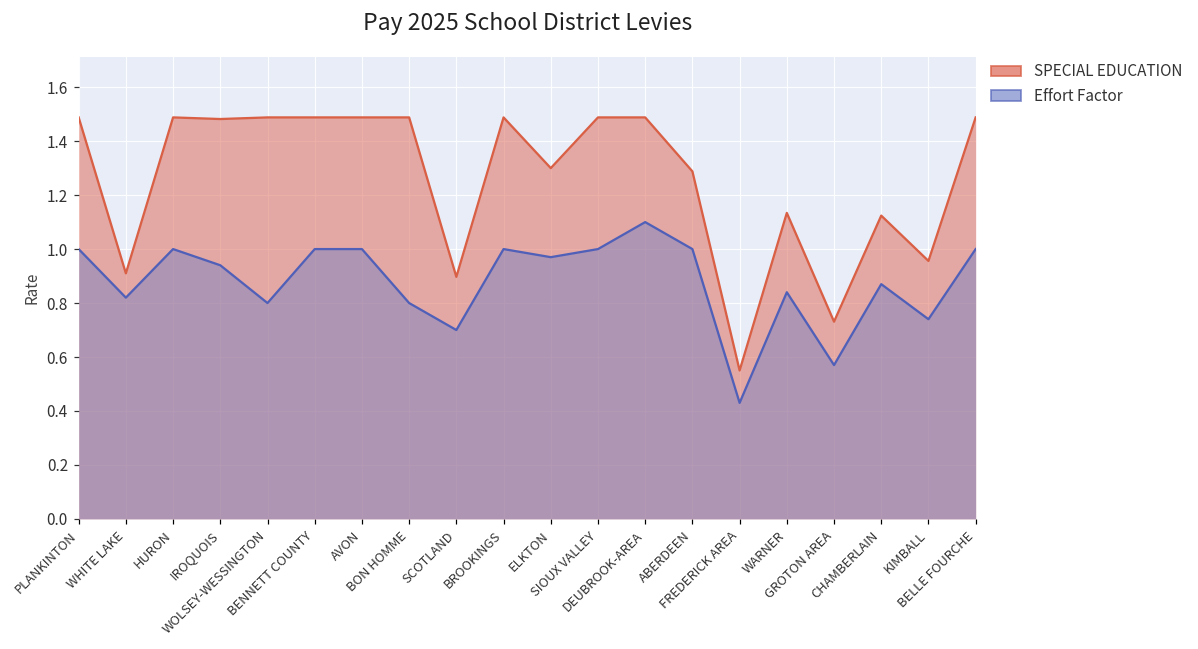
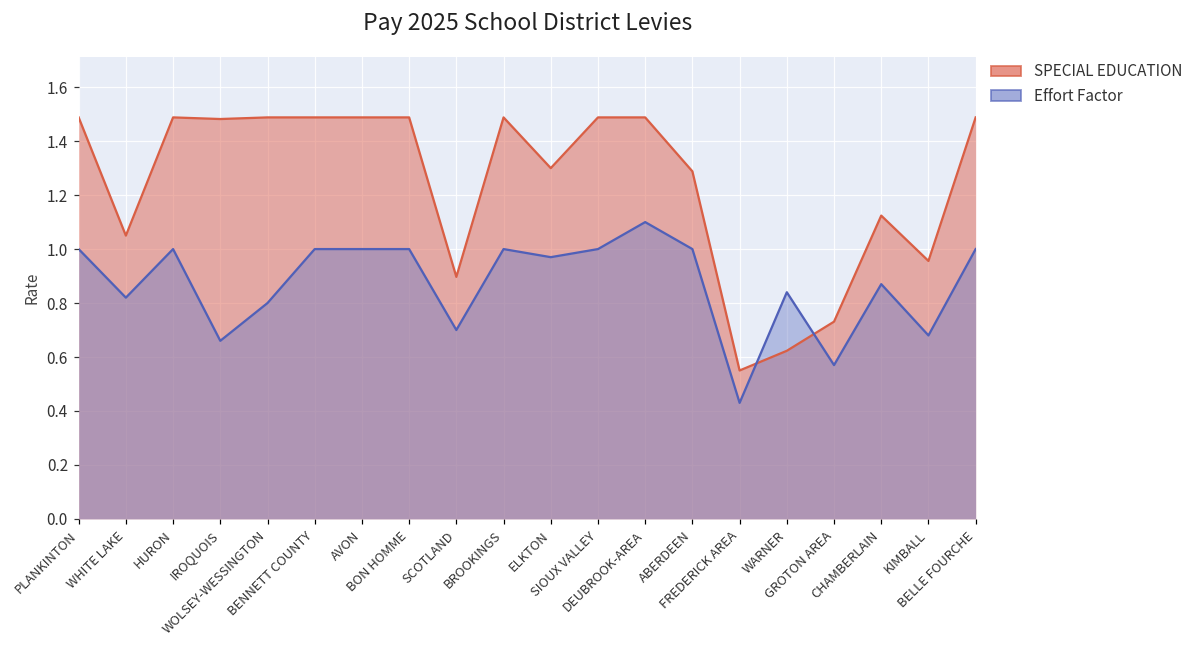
  {
    "SPECIAL EDUCATION": {
      "PLANKINTON": 1.49,
-     "WHITE LAKE": 0.91,
+     "WHITE LAKE": 1.05,
      "HURON": 1.49,
      "IROQUOIS": 1.48,
      "WOLSEY-WESSINGTON": 1.49,
      "BENNETT COUNTY": 1.49,
      "AVON": 1.49,
      "BON HOMME": 1.49,
      "SCOTLAND": 0.90,
      "BROOKINGS": 1.49,
      "ELKTON": 1.30,
      "SIOUX VALLEY": 1.49,
      "DEUBROOK-AREA": 1.49,
      "ABERDEEN": 1.29,
      "FREDERICK AREA": 0.55,
-     "WARNER": 1.13,
+     "WARNER": 0.62,
      "GROTON AREA": 0.73,
      "CHAMBERLAIN": 1.12,
      "KIMBALL": 0.96,
      "BELLE FOURCHE": 1.49
    },
    "Effort Factor": {
      "PLANKINTON": 1.00,
      "WHITE LAKE": 0.82,
      "HURON": 1.00,
-     "IROQUOIS": 0.94,
+     "IROQUOIS": 0.66,
      "WOLSEY-WESSINGTON": 0.80,
      "BENNETT COUNTY": 1.00,
      "AVON": 1.00,
-     "BON HOMME": 0.8,
+     "BON HOMME": 1.0,
      "SCOTLAND": 0.70,
      "BROOKINGS": 1.00,
      "ELKTON": 0.97,
      "SIOUX VALLEY": 1.00,
      "DEUBROOK-AREA": 1.10,
      "ABERDEEN": 1.00,
      "FREDERICK AREA": 0.43,
      "WARNER": 0.84,
      "GROTON AREA": 0.57,
      "CHAMBERLAIN": 0.87,
-     "KIMBALL": 0.74,
+     "KIMBALL": 0.68,
      "BELLE FOURCHE": 1.00
    }
  }
